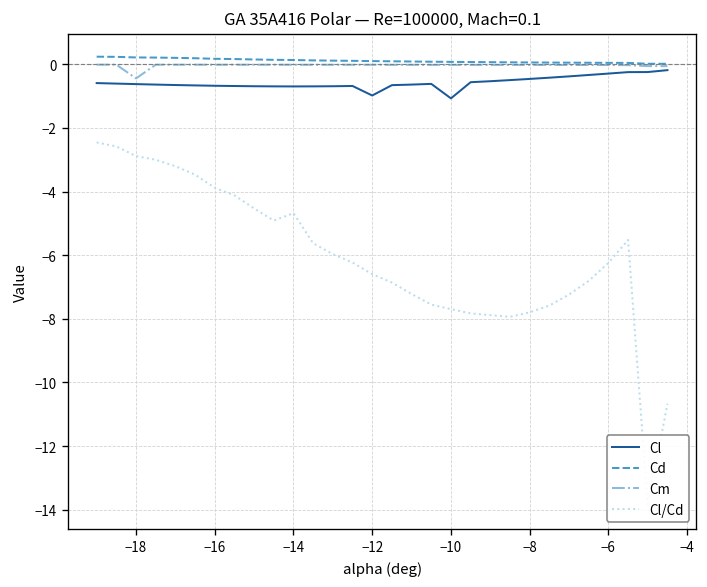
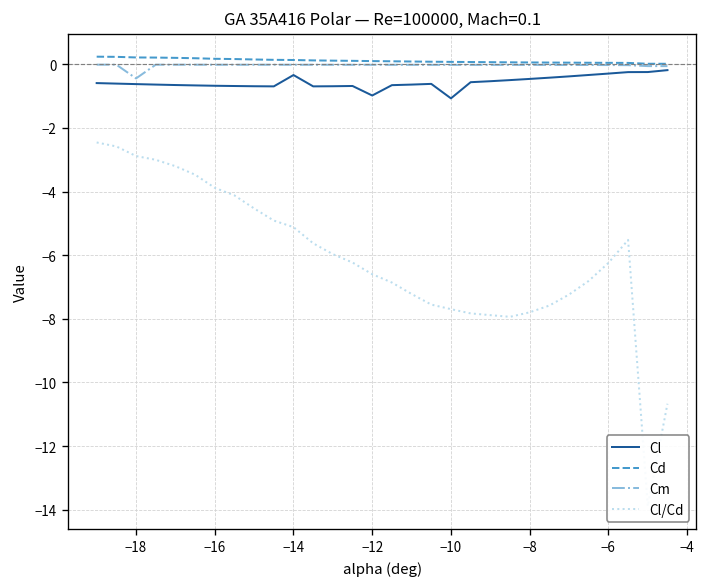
  {
    "Cl": {
      "−18": -0.6,
      "−16": -0.7,
-     "−14": -0.7,
+     "−14": -0.3,
      "−12": -1.0,
      "−10": -1.1,
      "−8": -0.5,
      "−6": -0.3
    },
    "Cd": {
      "−18": 0.2,
      "−16": 0.2,
      "−14": 0.1,
      "−12": 0.1
    },
    "Cm": {
      "−18": -0.4,
      "−16": 0.0,
      "−14": 0.0,
      "−12": 0.0
    },
    "Cl/Cd": {
      "−18": -2.9,
      "−16": -3.9,
-     "−14": -4.7,
+     "−14": -5.1,
      "−12": -6.6,
      "−10": -7.7,
      "−8": -7.8,
      "−6": -6.2
    }
  }
